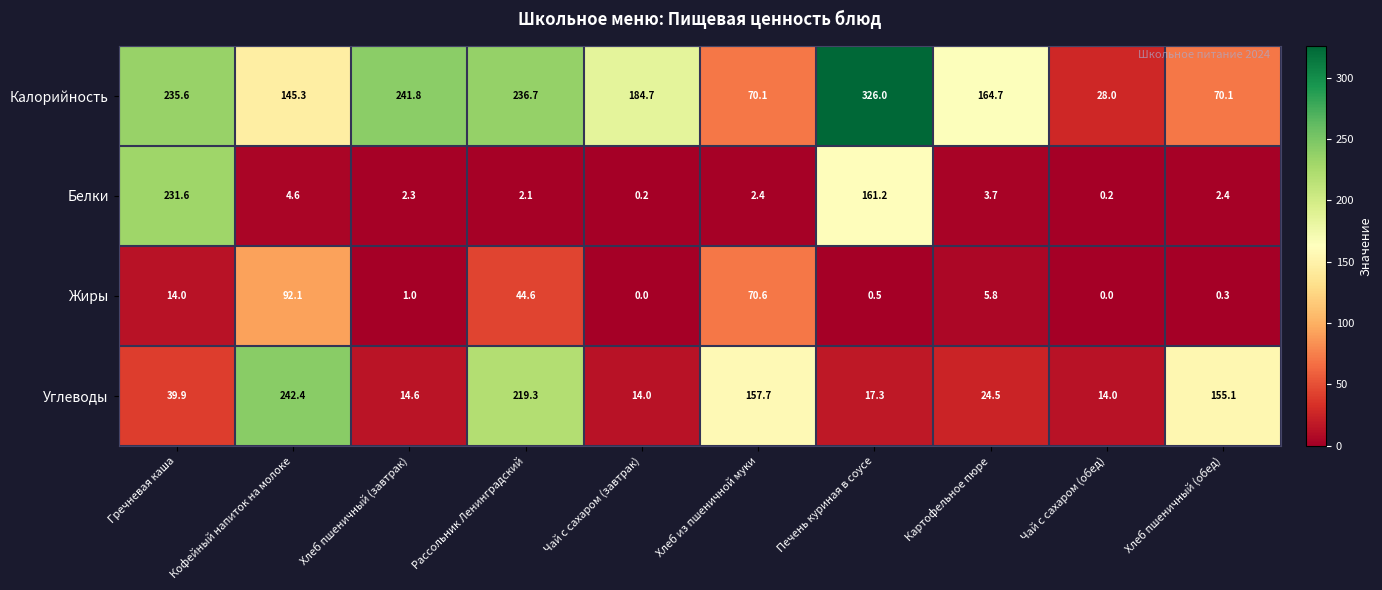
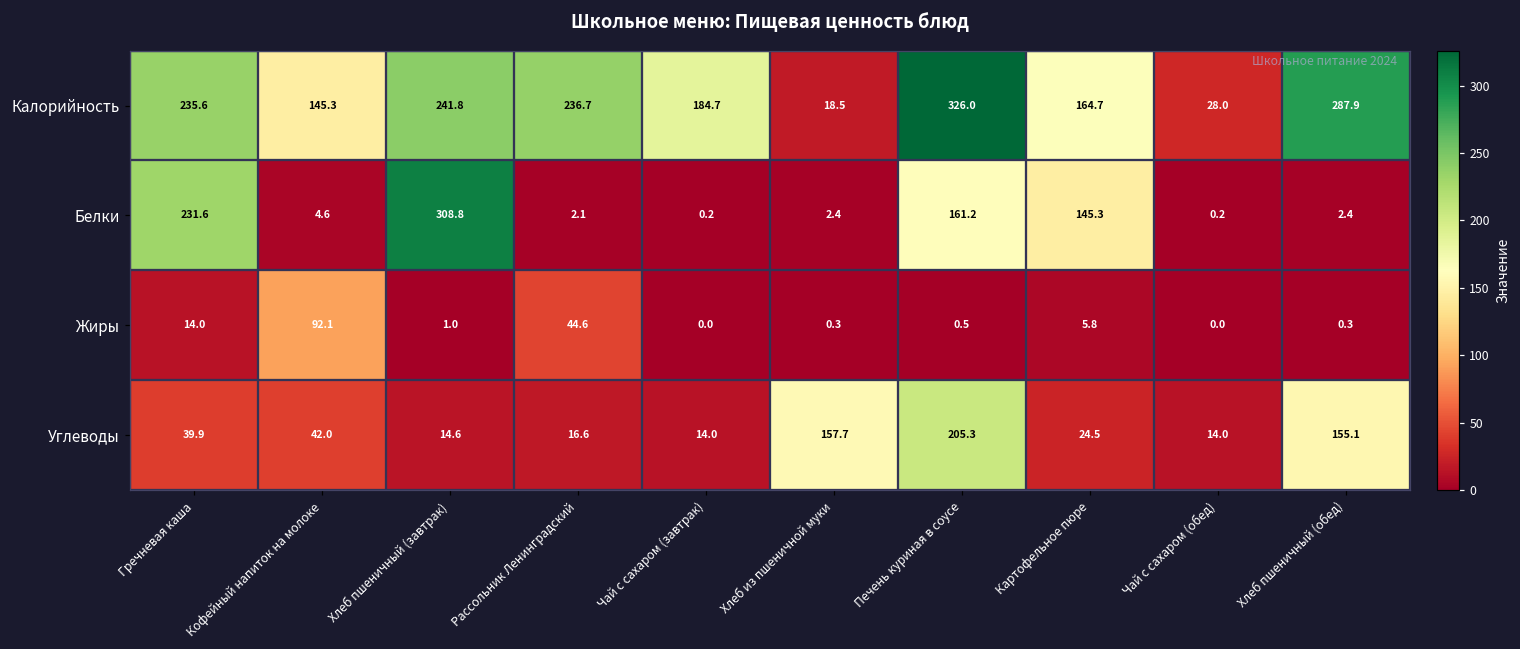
  {
    "Калорийность": {
      "Гречневая каша": 235.6,
      "Кофейный напиток на молоке": 145.3,
      "Хлеб пшеничный (завтрак)": 241.8,
      "Рассольник Ленинградский": 236.7,
      "Чай с сахаром (завтрак)": 184.7,
-     "Хлеб из пшеничной муки": 70.1,
+     "Хлеб из пшеничной муки": 18.5,
      "Печень куриная в соусе": 326.0,
      "Картофельное пюре": 164.7,
      "Чай с сахаром (обед)": 28.0,
-     "Хлеб пшеничный (обед)": 70.1
+     "Хлеб пшеничный (обед)": 287.9
    },
    "Белки": {
      "Гречневая каша": 231.6,
      "Кофейный напиток на молоке": 4.6,
-     "Хлеб пшеничный (завтрак)": 2.3,
+     "Хлеб пшеничный (завтрак)": 308.8,
      "Рассольник Ленинградский": 2.1,
      "Чай с сахаром (завтрак)": 0.2,
      "Хлеб из пшеничной муки": 2.4,
      "Печень куриная в соусе": 161.2,
-     "Картофельное пюре": 3.7,
+     "Картофельное пюре": 145.3,
      "Чай с сахаром (обед)": 0.2,
      "Хлеб пшеничный (обед)": 2.4
    },
    "Жиры": {
      "Гречневая каша": 14.0,
      "Кофейный напиток на молоке": 92.1,
      "Хлеб пшеничный (завтрак)": 1.0,
      "Рассольник Ленинградский": 44.6,
      "Чай с сахаром (завтрак)": 0.0,
-     "Хлеб из пшеничной муки": 70.6,
+     "Хлеб из пшеничной муки": 0.3,
      "Печень куриная в соусе": 0.5,
      "Картофельное пюре": 5.8,
      "Чай с сахаром (обед)": 0.0,
      "Хлеб пшеничный (обед)": 0.3
    },
    "Углеводы": {
      "Гречневая каша": 39.9,
-     "Кофейный напиток на молоке": 242.4,
+     "Кофейный напиток на молоке": 42.0,
      "Хлеб пшеничный (завтрак)": 14.6,
-     "Рассольник Ленинградский": 219.3,
+     "Рассольник Ленинградский": 16.6,
      "Чай с сахаром (завтрак)": 14.0,
      "Хлеб из пшеничной муки": 157.7,
-     "Печень куриная в соусе": 17.3,
+     "Печень куриная в соусе": 205.3,
      "Картофельное пюре": 24.5,
      "Чай с сахаром (обед)": 14.0,
      "Хлеб пшеничный (обед)": 155.1
    }
  }
